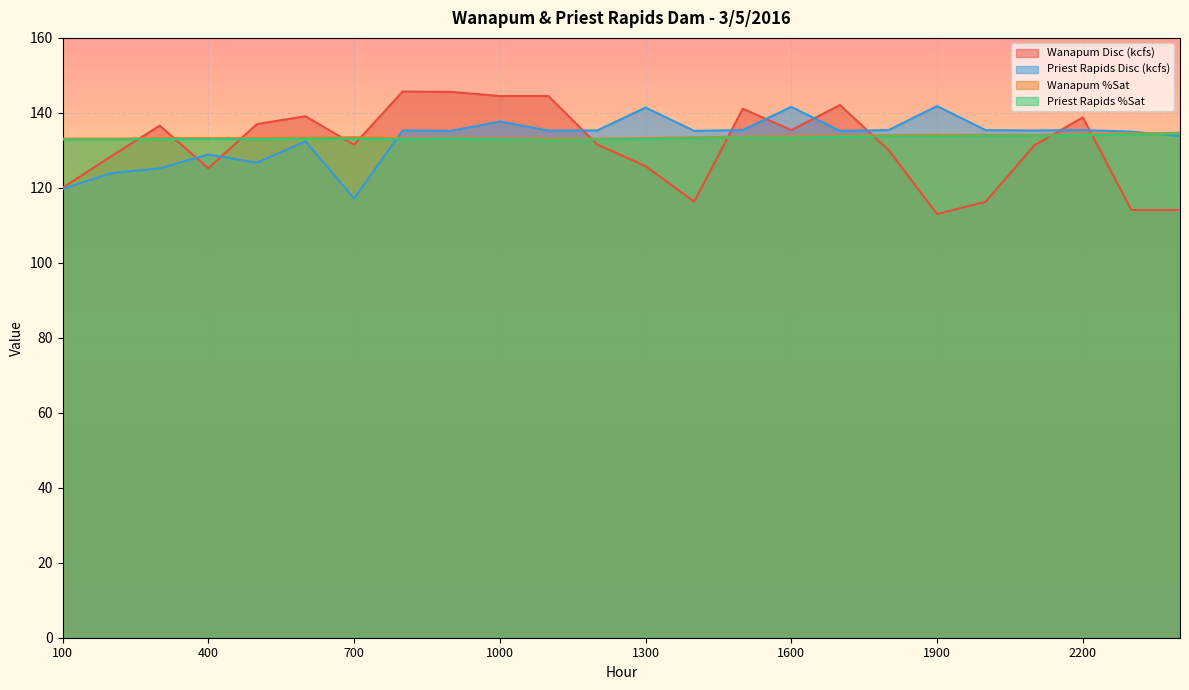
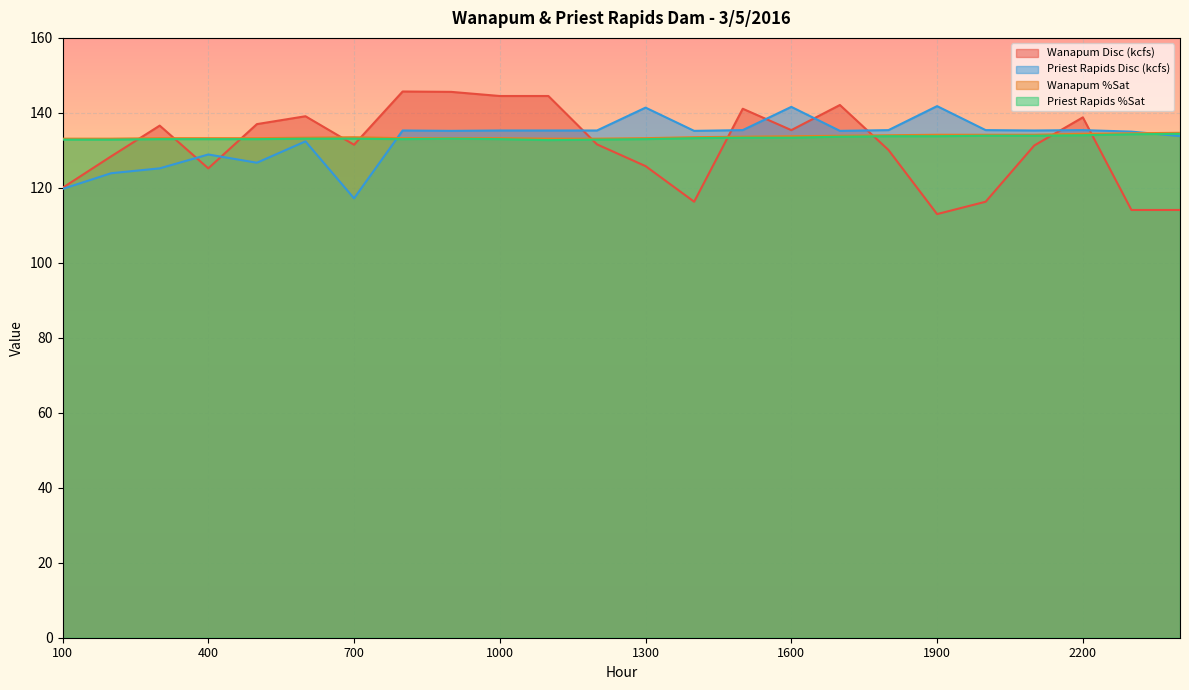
  {
    "Priest Rapids Disc (kcfs)": {
      "400": 129,
      "700": 117,
-     "1000": 138,
+     "1000": 135,
      "1300": 141,
      "1600": 142,
      "1900": 142,
      "2200": 135
    }
  }
